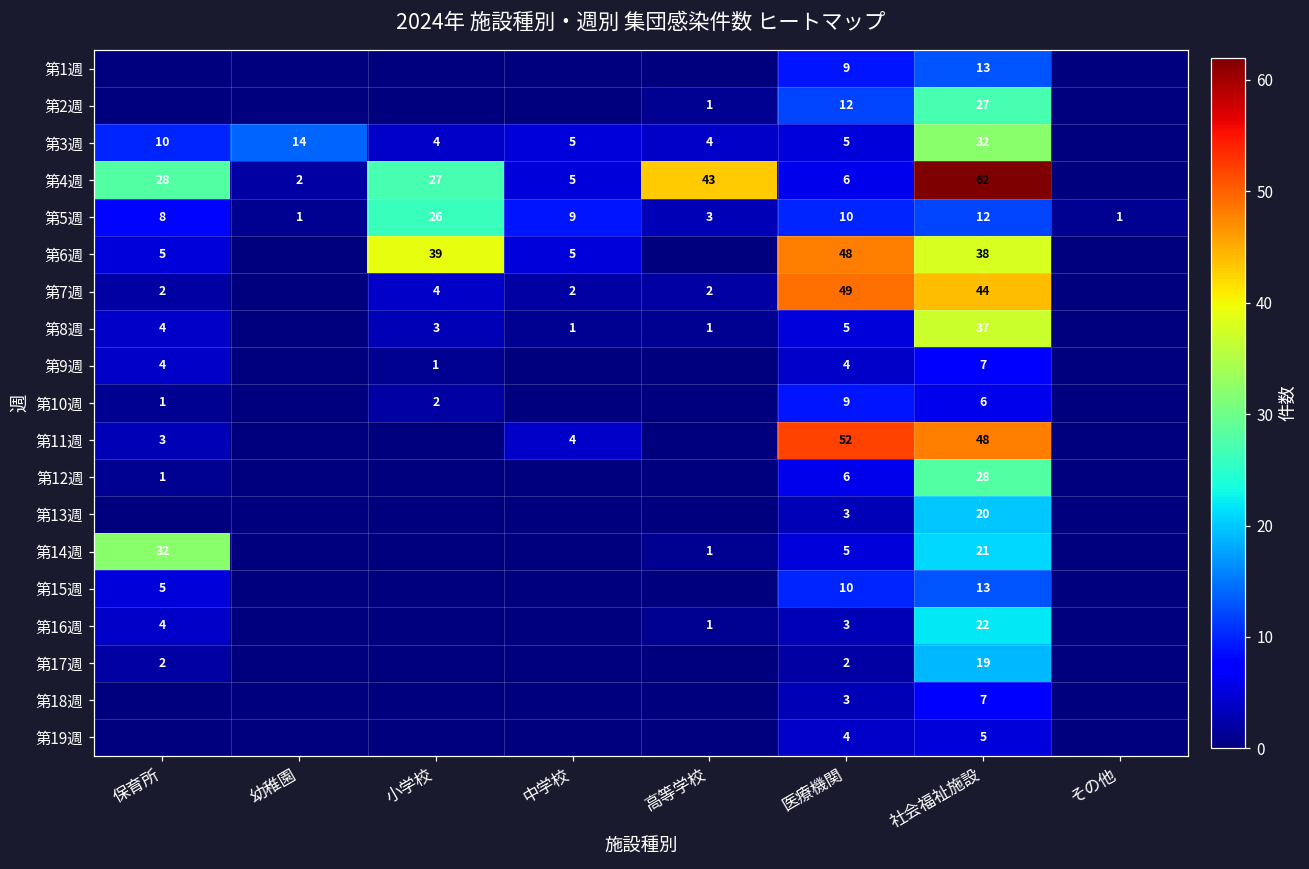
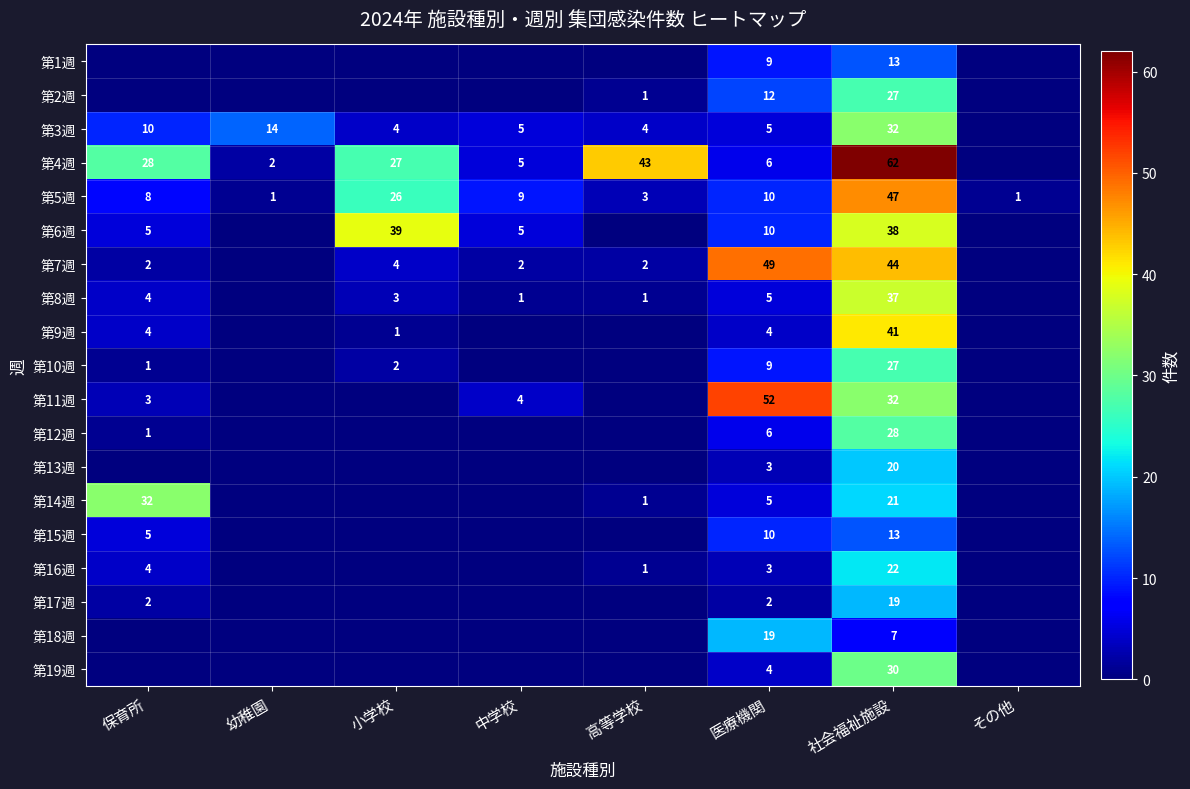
  {
    "第1週": {
      "医療機関": 9,
      "社会福祉施設": 13
    },
    "第2週": {
      "高等学校": 1,
      "医療機関": 12,
      "社会福祉施設": 27
    },
    "第3週": {
      "保育所": 10,
      "幼稚園": 14,
      "小学校": 4,
      "中学校": 5,
      "高等学校": 4,
      "医療機関": 5,
      "社会福祉施設": 32
    },
    "第4週": {
      "保育所": 28,
      "幼稚園": 2,
      "小学校": 27,
      "中学校": 5,
      "高等学校": 43,
      "医療機関": 6,
      "社会福祉施設": 62
    },
    "第5週": {
      "保育所": 8,
      "幼稚園": 1,
      "小学校": 26,
      "中学校": 9,
      "高等学校": 3,
      "医療機関": 10,
-     "社会福祉施設": 12,
+     "社会福祉施設": 47,
      "その他": 1
    },
    "第6週": {
      "保育所": 5,
      "小学校": 39,
      "中学校": 5,
-     "医療機関": 48,
+     "医療機関": 10,
      "社会福祉施設": 38
    },
    "第7週": {
      "保育所": 2,
      "小学校": 4,
      "中学校": 2,
      "高等学校": 2,
      "医療機関": 49,
      "社会福祉施設": 44
    },
    "第8週": {
      "保育所": 4,
      "小学校": 3,
      "中学校": 1,
      "高等学校": 1,
      "医療機関": 5,
      "社会福祉施設": 37
    },
    "第9週": {
      "保育所": 4,
      "小学校": 1,
      "医療機関": 4,
-     "社会福祉施設": 7
+     "社会福祉施設": 41
    },
    "第10週": {
      "保育所": 1,
      "小学校": 2,
      "医療機関": 9,
-     "社会福祉施設": 6
+     "社会福祉施設": 27
    },
    "第11週": {
      "保育所": 3,
      "中学校": 4,
      "医療機関": 52,
-     "社会福祉施設": 48
+     "社会福祉施設": 32
    },
    "第12週": {
      "保育所": 1,
      "医療機関": 6,
      "社会福祉施設": 28
    },
    "第13週": {
      "医療機関": 3,
      "社会福祉施設": 20
    },
    "第14週": {
      "保育所": 32,
      "高等学校": 1,
      "医療機関": 5,
      "社会福祉施設": 21
    },
    "第15週": {
      "保育所": 5,
      "医療機関": 10,
      "社会福祉施設": 13
    },
    "第16週": {
      "保育所": 4,
      "高等学校": 1,
      "医療機関": 3,
      "社会福祉施設": 22
    },
    "第17週": {
      "保育所": 2,
      "医療機関": 2,
      "社会福祉施設": 19
    },
    "第18週": {
-     "医療機関": 3,
+     "医療機関": 19,
      "社会福祉施設": 7
    },
    "第19週": {
      "医療機関": 4,
-     "社会福祉施設": 5
+     "社会福祉施設": 30
    }
  }
